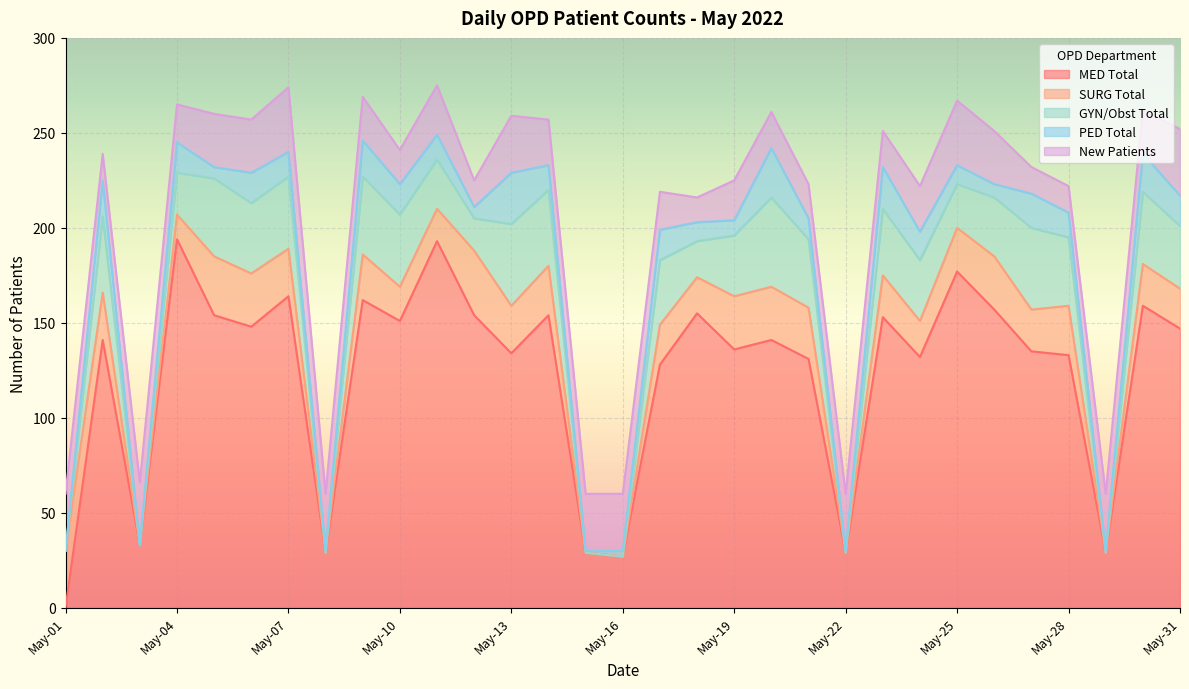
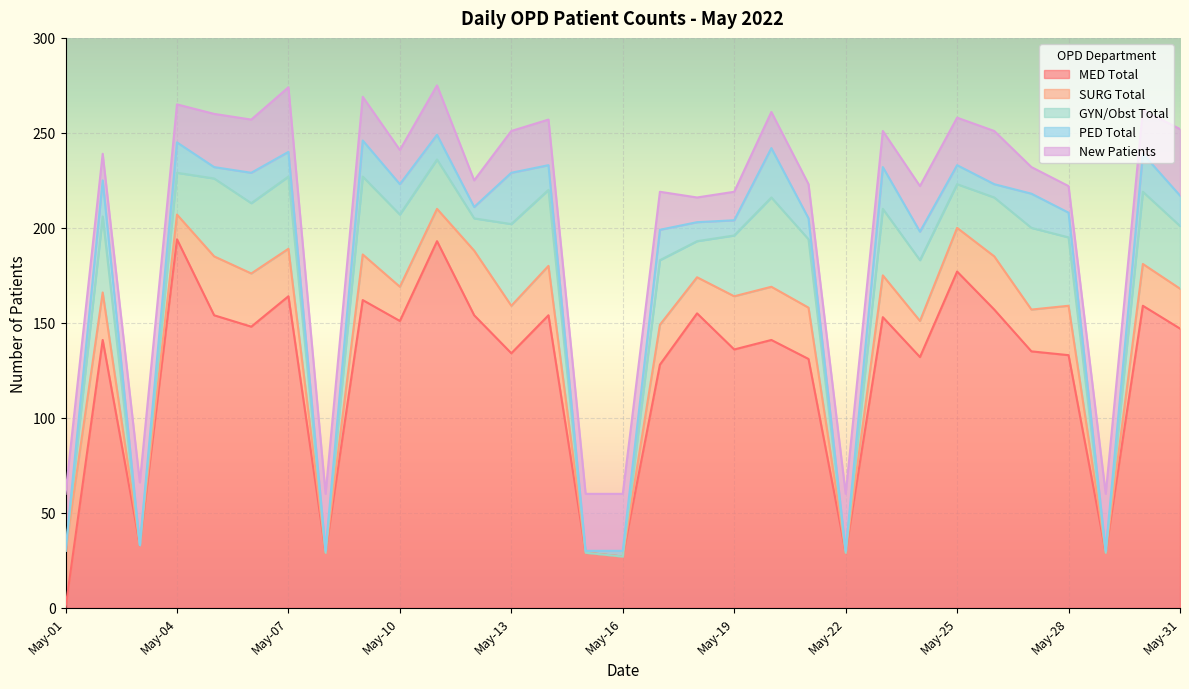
  {
    "New Patients": {
      "May-01": 30,
      "May-04": 20,
      "May-07": 34,
      "May-10": 18,
-     "May-13": 30,
+     "May-13": 22,
      "May-16": 30,
-     "May-19": 21,
+     "May-19": 15,
      "May-22": 30,
-     "May-25": 34,
+     "May-25": 25,
      "May-28": 14,
      "May-31": 35
    }
  }
